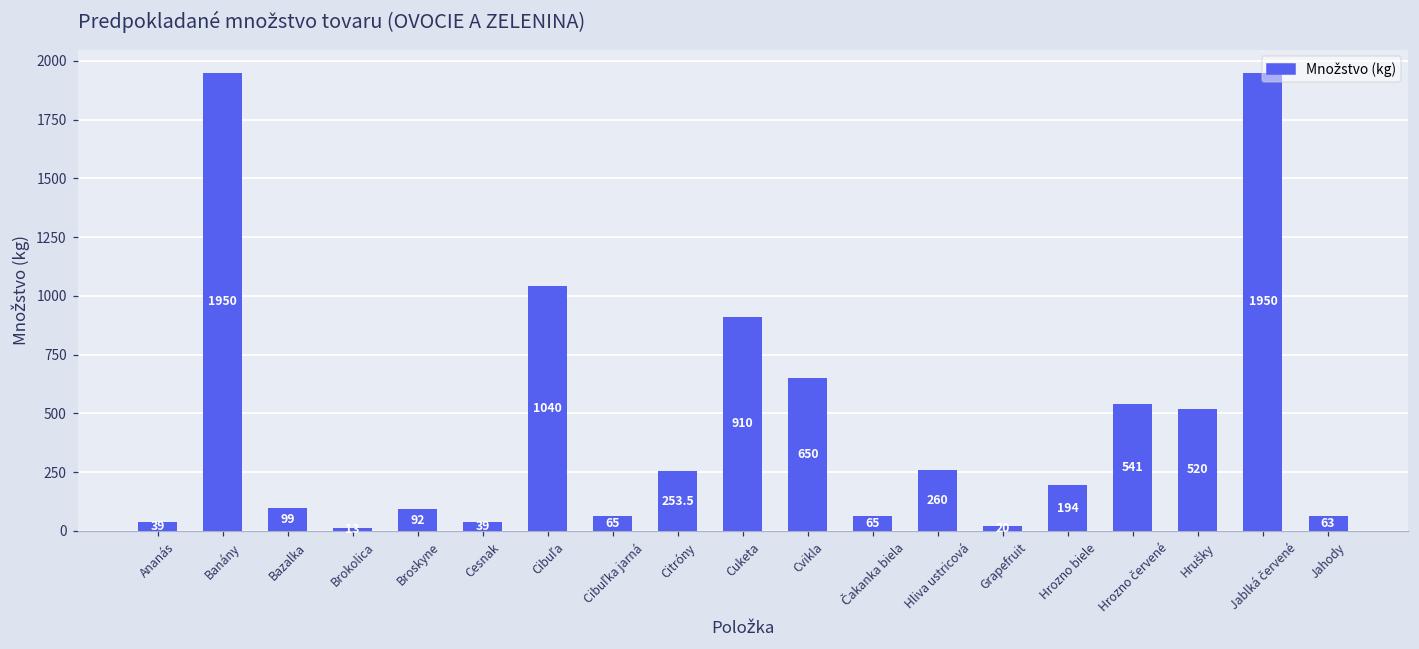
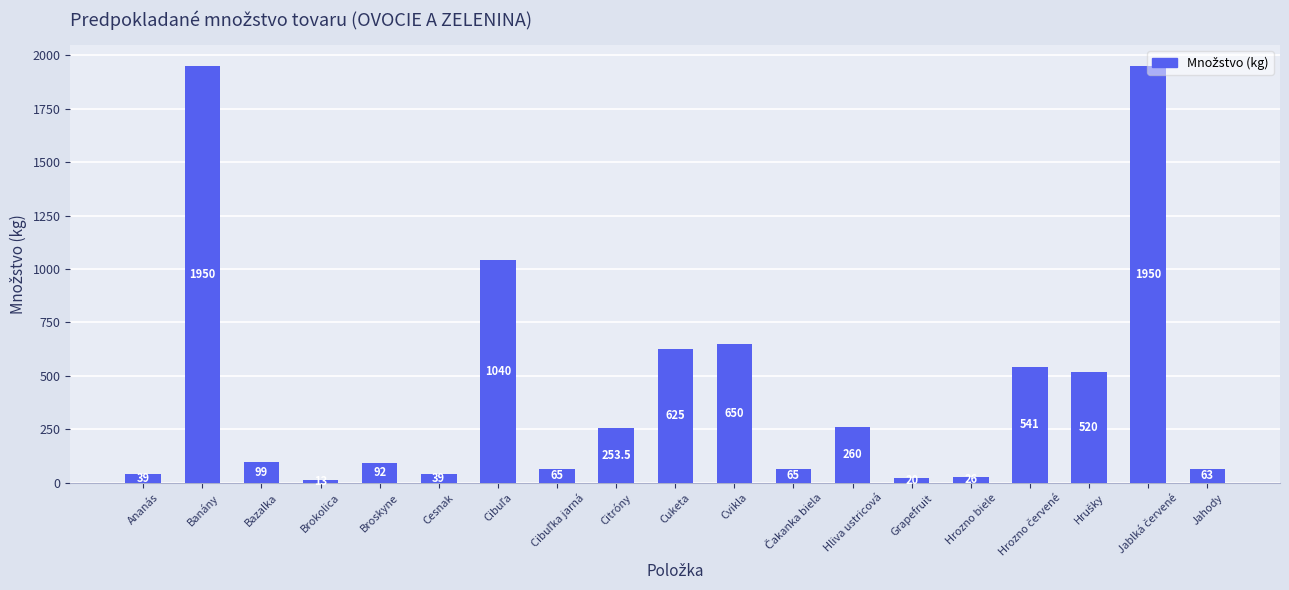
  {
    "Ananás": 39,
    "Banány": 1950,
    "Bazalka": 99,
    "Broskyne": 92,
    "Cesnak": 39,
    "Cibuľa": 1040,
    "Cibuľka jarná": 65,
    "Citróny": 253.5,
-   "Cuketa": 910,
+   "Cuketa": 625,
    "Cvikla": 650,
    "Čakanka biela": 65,
    "Hliva ustricová": 260,
-   "Hrozno biele": 190,
+   "Hrozno biele": 30,
    "Hrozno červené": 541,
    "Hrušky": 520,
    "Jahody": 63
  }
